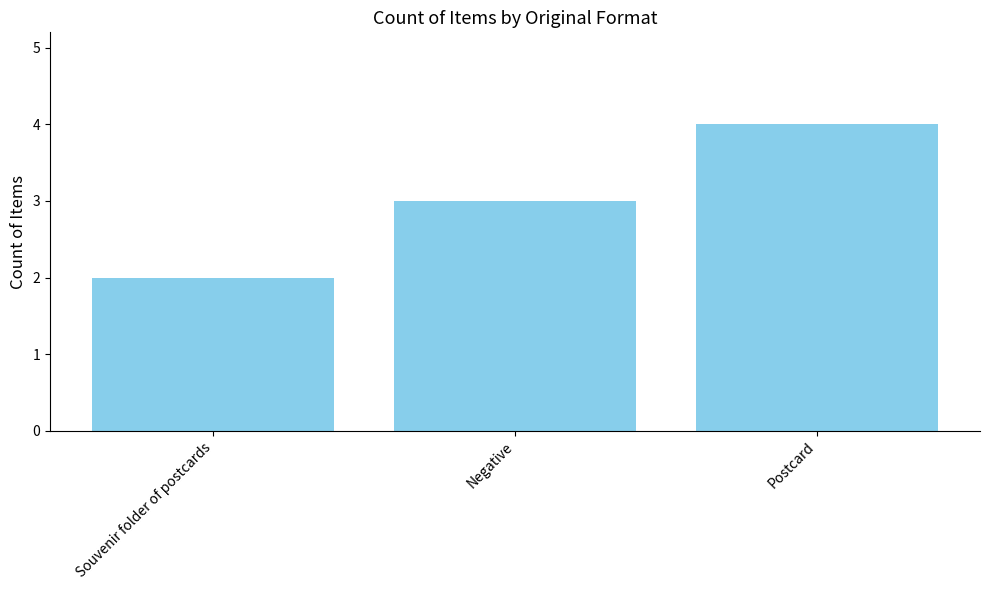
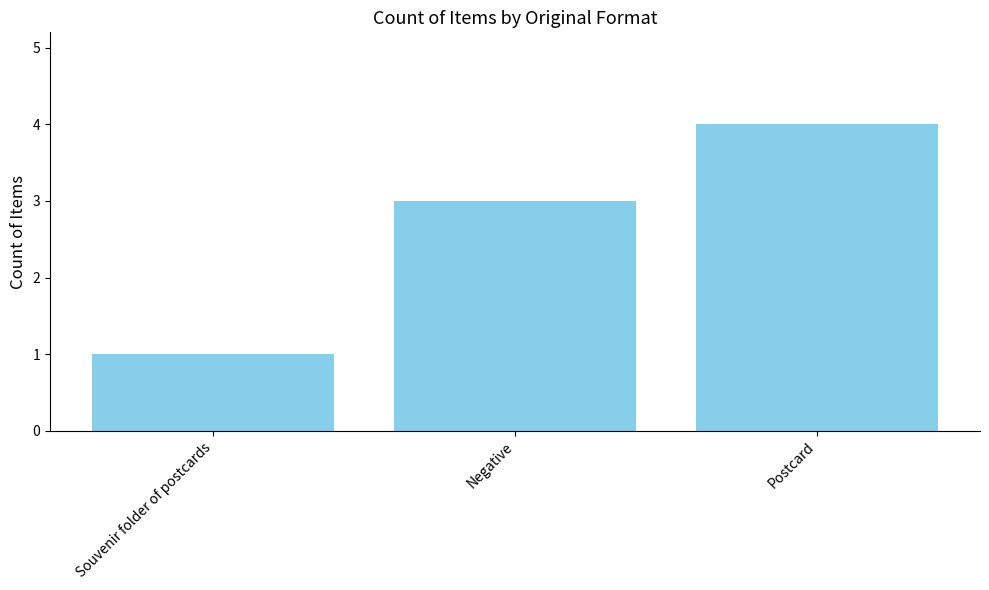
  {
-   "Souvenir folder of postcards": 2,
+   "Souvenir folder of postcards": 1,
    "Negative": 3,
    "Postcard": 4
  }
